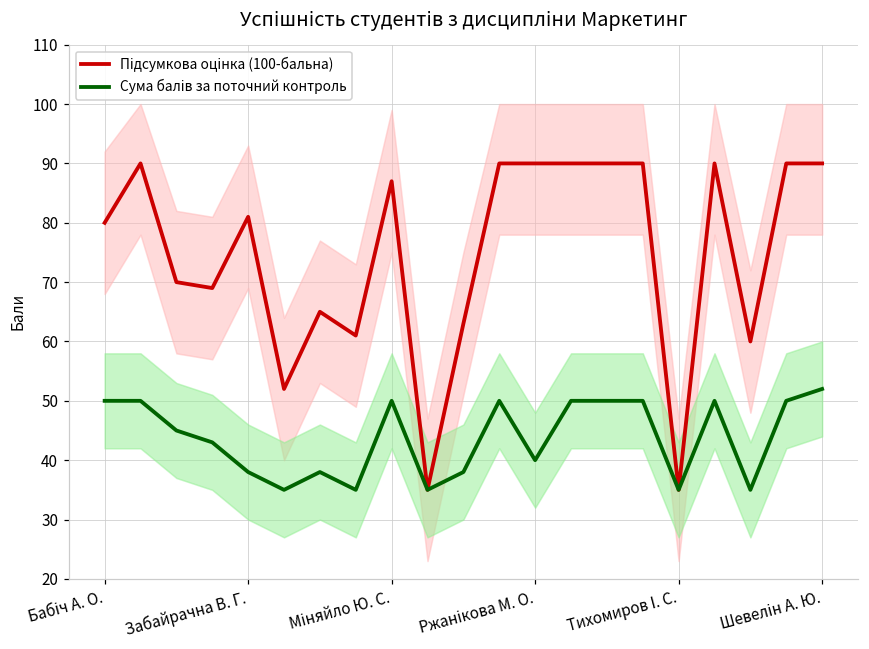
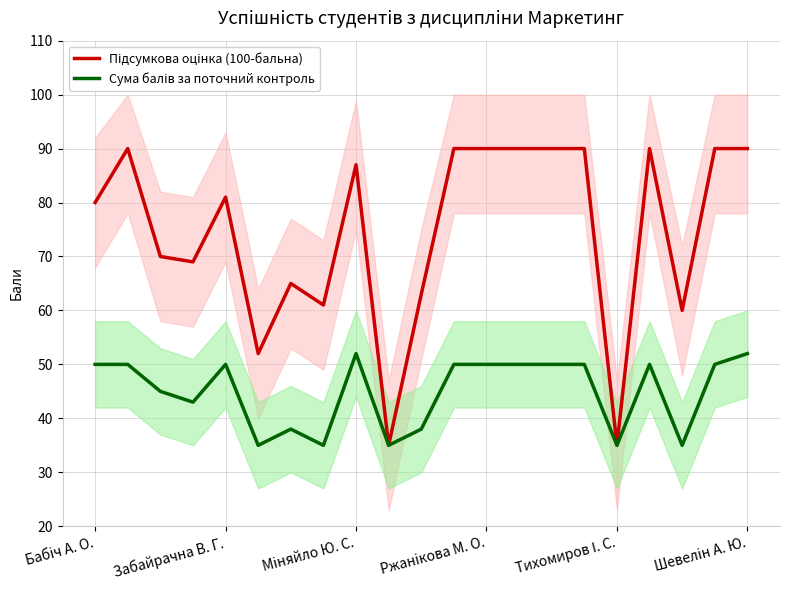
  {
    "Підсумкова оцінка (100-бальна)": {
      "Бабіч А. О.": 80,
      "Забайрачна В. Г.": 81,
      "Міняйло Ю. С.": 87,
      "Ржанікова М. О.": 90,
      "Шевелін А. Ю.": 90
    },
    "Сума балів за поточний контроль": {
      "Бабіч А. О.": 50,
-     "Забайрачна В. Г.": 38,
-     "Міняйло Ю. С.": 50,
-     "Ржанікова М. О.": 40,
+     "Забайрачна В. Г.": 50,
+     "Міняйло Ю. С.": 52,
+     "Ржанікова М. О.": 50,
      "Шевелін А. Ю.": 52
    }
  }
